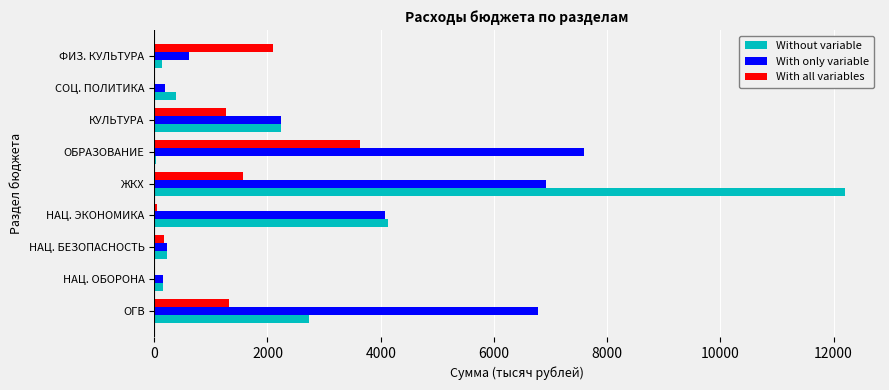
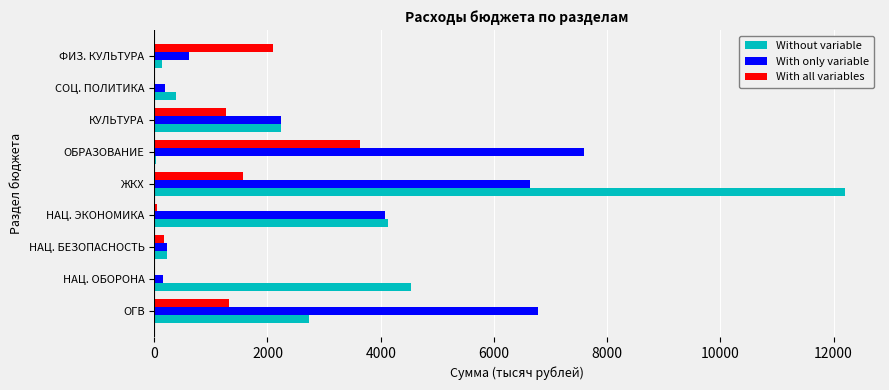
  {
    "Without variable": {
      "ФИЗ. КУЛЬТУРА": 100,
      "СОЦ. ПОЛИТИКА": 400,
      "КУЛЬТУРА": 2200,
      "ЖКХ": 12200,
      "НАЦ. ЭКОНОМИКА": 4100,
      "НАЦ. БЕЗОПАСНОСТЬ": 200,
-     "НАЦ. ОБОРОНА": 200,
+     "НАЦ. ОБОРОНА": 4500,
      "ОГВ": 2700
    },
    "With only variable": {
      "ФИЗ. КУЛЬТУРА": 600,
      "СОЦ. ПОЛИТИКА": 200,
      "КУЛЬТУРА": 2200,
      "ОБРАЗОВАНИЕ": 7600,
-     "ЖКХ": 6900,
+     "ЖКХ": 6600,
      "НАЦ. ЭКОНОМИКА": 4100,
      "НАЦ. БЕЗОПАСНОСТЬ": 200,
      "НАЦ. ОБОРОНА": 200,
      "ОГВ": 6800
    },
    "With all variables": {
      "ФИЗ. КУЛЬТУРА": 2100,
      "СОЦ. ПОЛИТИКА": 0,
      "КУЛЬТУРА": 1300,
      "ОБРАЗОВАНИЕ": 3600,
      "ЖКХ": 1600,
      "НАЦ. ЭКОНОМИКА": 100,
      "НАЦ. БЕЗОПАСНОСТЬ": 200,
      "НАЦ. ОБОРОНА": 0,
      "ОГВ": 1300
    }
  }
